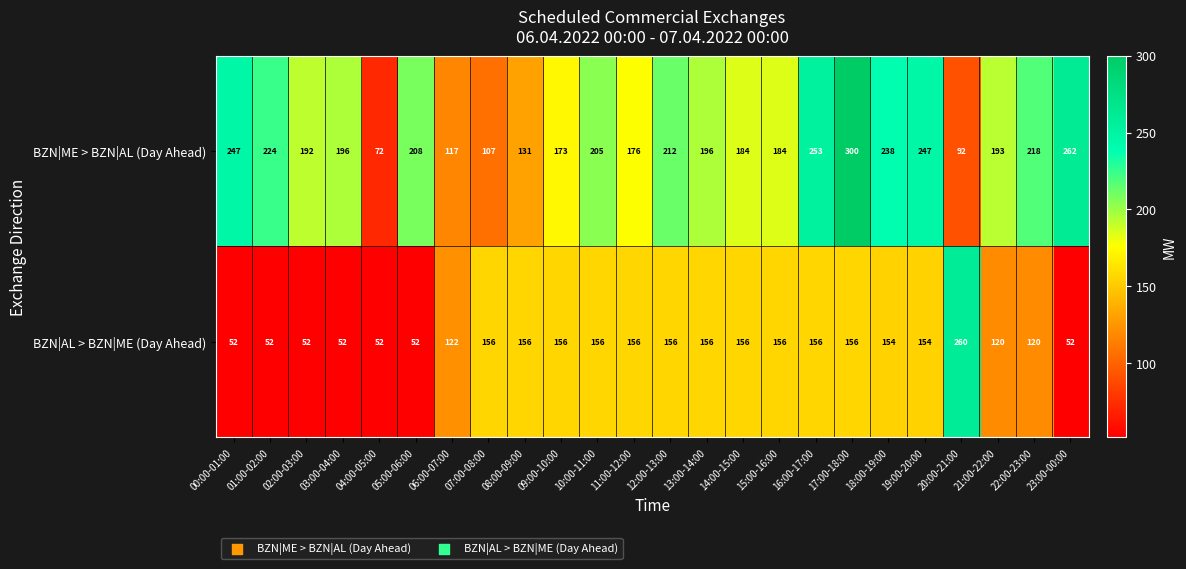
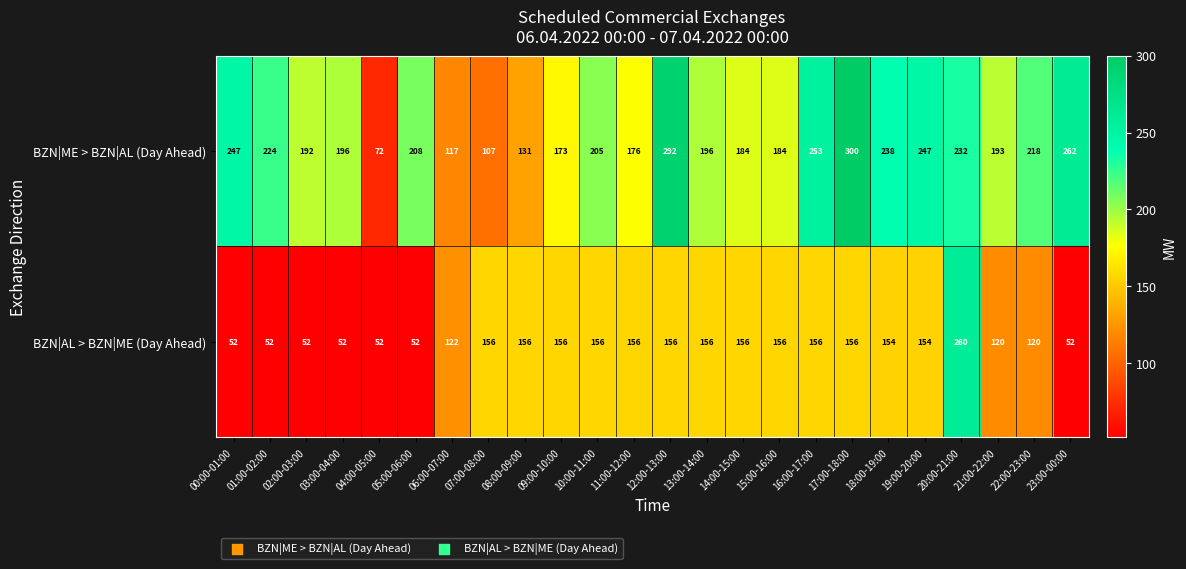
  {
    "BZN|ME > BZN|AL (Day Ahead)": {
      "00:00-01:00": 247,
      "01:00-02:00": 224,
      "02:00-03:00": 192,
      "03:00-04:00": 196,
      "04:00-05:00": 72,
      "05:00-06:00": 208,
      "06:00-07:00": 117,
      "07:00-08:00": 107,
      "08:00-09:00": 131,
      "09:00-10:00": 173,
      "10:00-11:00": 205,
      "11:00-12:00": 176,
-     "12:00-13:00": 212,
+     "12:00-13:00": 292,
      "13:00-14:00": 196,
      "14:00-15:00": 184,
      "15:00-16:00": 184,
      "16:00-17:00": 253,
      "17:00-18:00": 300,
      "18:00-19:00": 238,
      "19:00-20:00": 247,
-     "20:00-21:00": 92,
+     "20:00-21:00": 232,
      "21:00-22:00": 193,
      "22:00-23:00": 218,
      "23:00-00:00": 262
    },
    "BZN|AL > BZN|ME (Day Ahead)": {
      "00:00-01:00": 52,
      "01:00-02:00": 52,
      "02:00-03:00": 52,
      "03:00-04:00": 52,
      "04:00-05:00": 52,
      "05:00-06:00": 52,
      "06:00-07:00": 122,
      "07:00-08:00": 156,
      "08:00-09:00": 156,
      "09:00-10:00": 156,
      "10:00-11:00": 156,
      "11:00-12:00": 156,
      "12:00-13:00": 156,
      "13:00-14:00": 156,
      "14:00-15:00": 156,
      "15:00-16:00": 156,
      "16:00-17:00": 156,
      "17:00-18:00": 156,
      "18:00-19:00": 154,
      "19:00-20:00": 154,
      "20:00-21:00": 260,
      "21:00-22:00": 120,
      "22:00-23:00": 120,
      "23:00-00:00": 52
    }
  }
